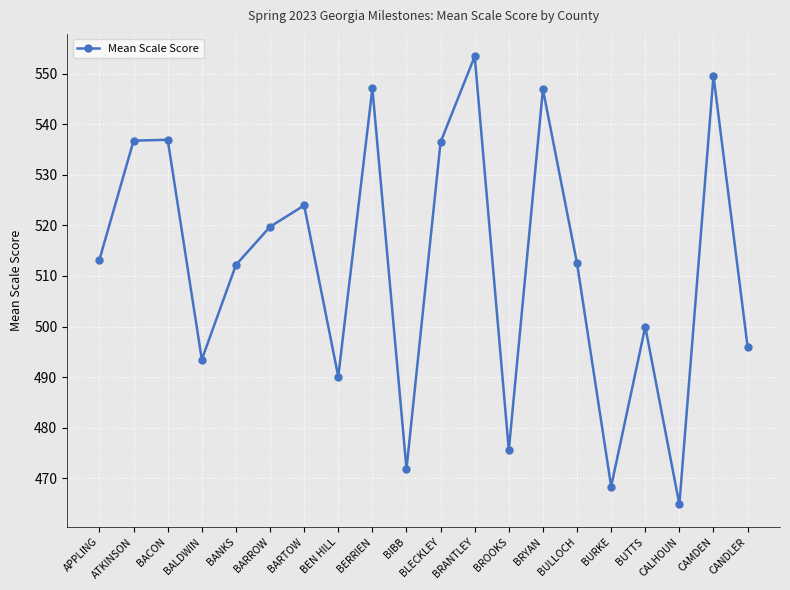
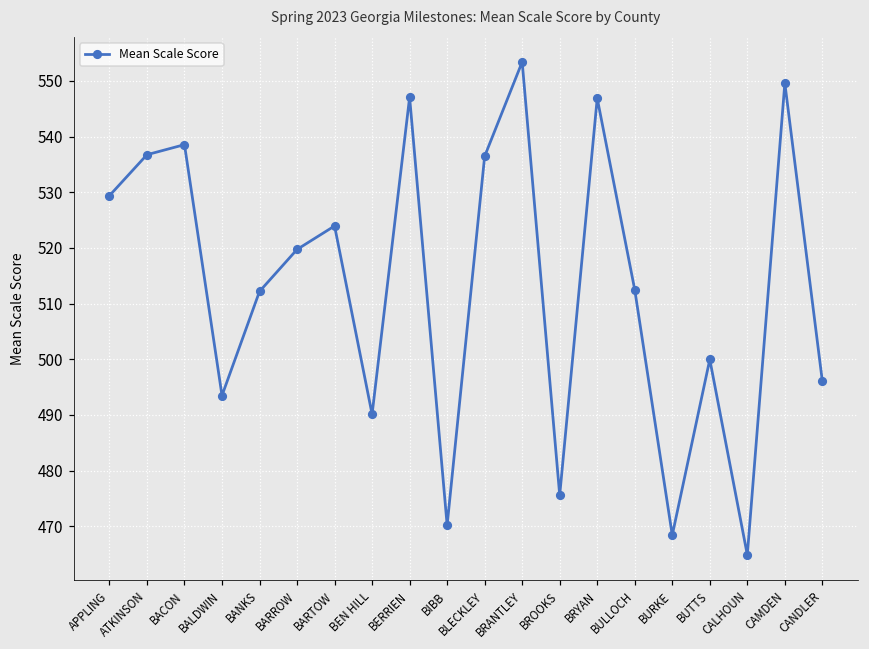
  {
-   "APPLING": 513,
+   "APPLING": 529,
    "ATKINSON": 537,
-   "BACON": 537,
+   "BACON": 539,
    "BALDWIN": 493,
    "BANKS": 512,
    "BARROW": 520,
    "BARTOW": 524,
    "BEN HILL": 490,
    "BERRIEN": 547,
-   "BIBB": 472,
+   "BIBB": 470,
    "BLECKLEY": 536,
    "BRANTLEY": 553,
    "BROOKS": 476,
    "BRYAN": 547,
    "BULLOCH": 512,
    "BURKE": 468,
    "BUTTS": 500,
    "CALHOUN": 465,
    "CAMDEN": 550,
    "CANDLER": 496
  }
